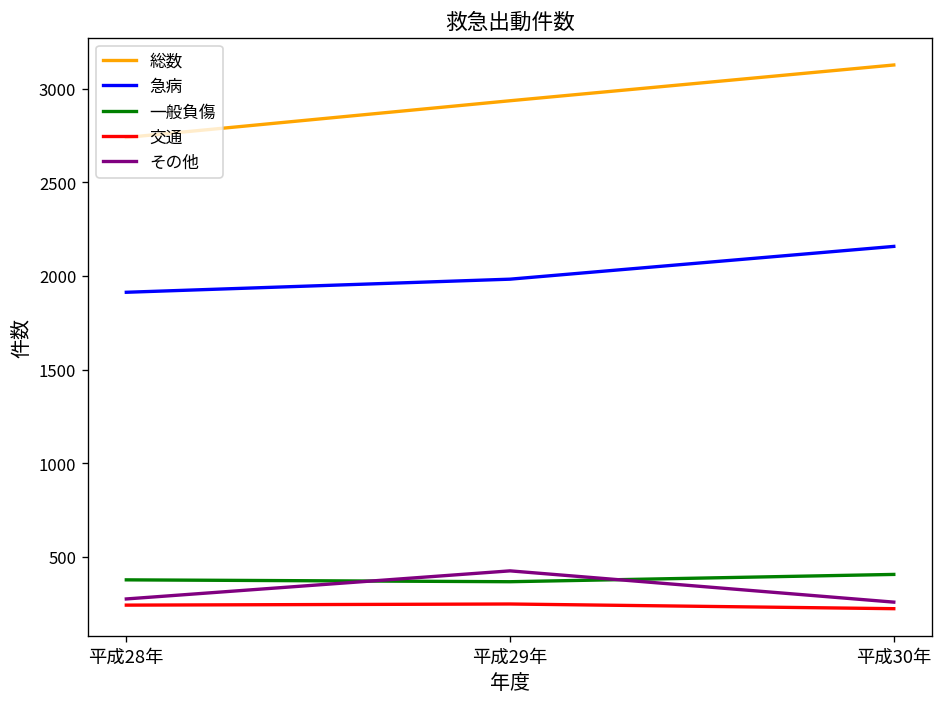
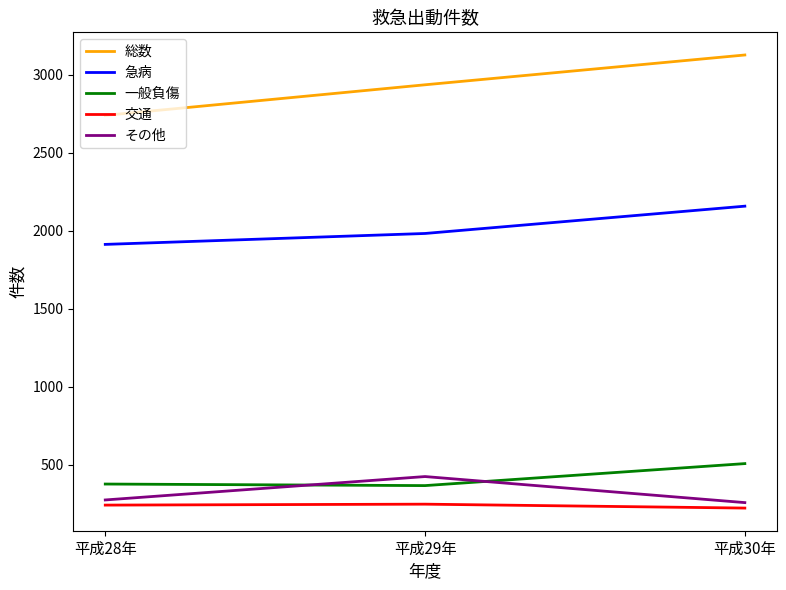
  {
    "総数": {
      "平成29年": 2940,
      "平成30年": 3130
    },
    "急病": {
      "平成28年": 1910,
      "平成29年": 1980,
      "平成30年": 2160
    },
    "一般負傷": {
      "平成28年": 380,
      "平成29年": 370,
-     "平成30年": 410
+     "平成30年": 510
    },
    "交通": {
      "平成28年": 240,
      "平成29年": 250,
      "平成30年": 220
    },
    "その他": {
      "平成28年": 280,
      "平成29年": 430,
      "平成30年": 260
    }
  }
